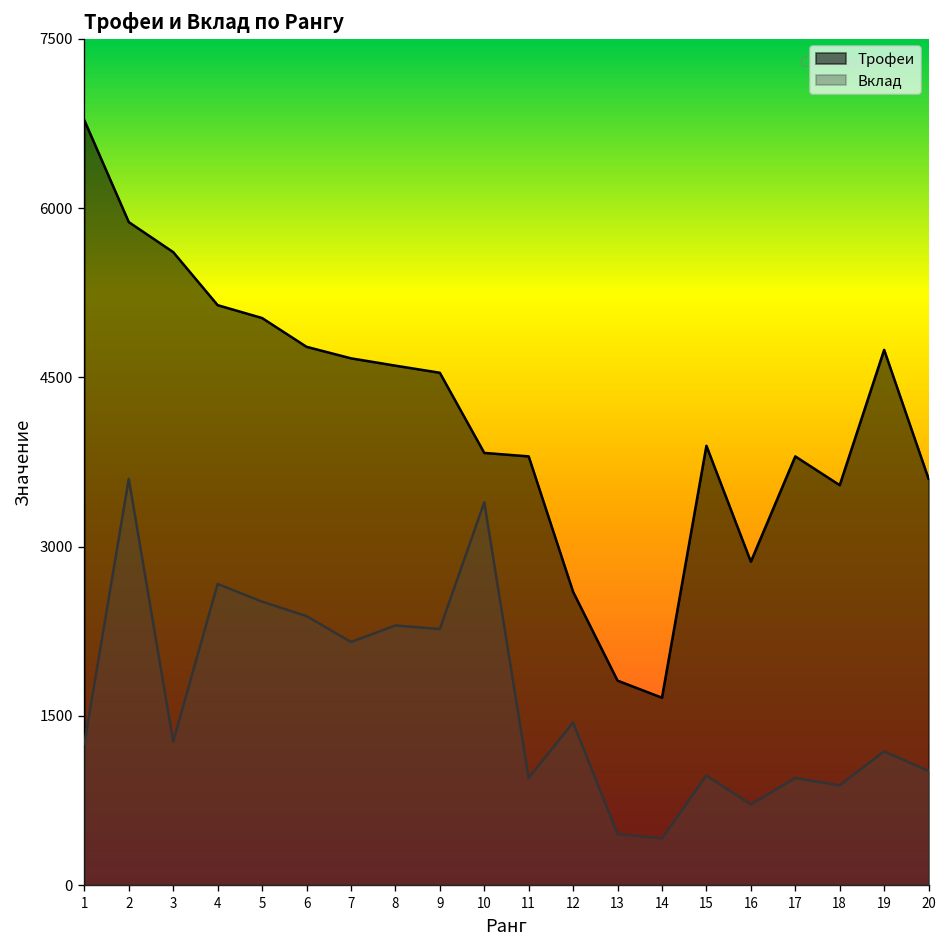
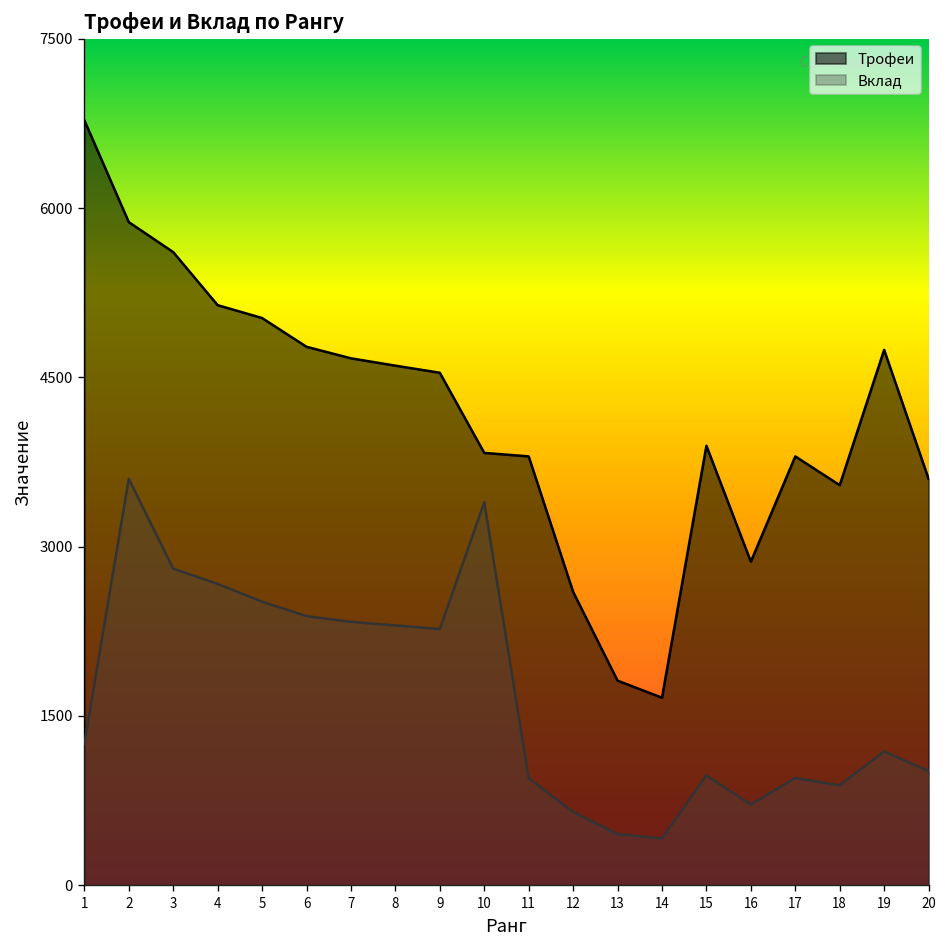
  {
    "Трофеи": {
      "1": 6800,
      "2": 5900,
      "3": 5600,
      "4": 5100,
      "5": 5000,
      "6": 4800,
      "7": 4700,
      "8": 4600,
      "9": 4500,
      "10": 3800,
      "11": 3800,
      "12": 2600,
      "13": 1800,
      "14": 1700,
      "15": 3900,
      "16": 2900,
      "17": 3800,
      "18": 3500,
      "19": 4700,
      "20": 3600
    },
    "Вклад": {
      "1": 1300,
      "2": 3600,
-     "3": 1300,
+     "3": 2800,
      "4": 2700,
      "5": 2500,
      "6": 2400,
-     "7": 2200,
+     "7": 2300,
      "8": 2300,
      "9": 2300,
      "10": 3400,
      "11": 1000,
-     "12": 1400,
+     "12": 700,
      "13": 500,
      "14": 400,
      "15": 1000,
      "16": 700,
      "17": 1000,
      "18": 900,
      "19": 1200,
      "20": 1000
    }
  }
